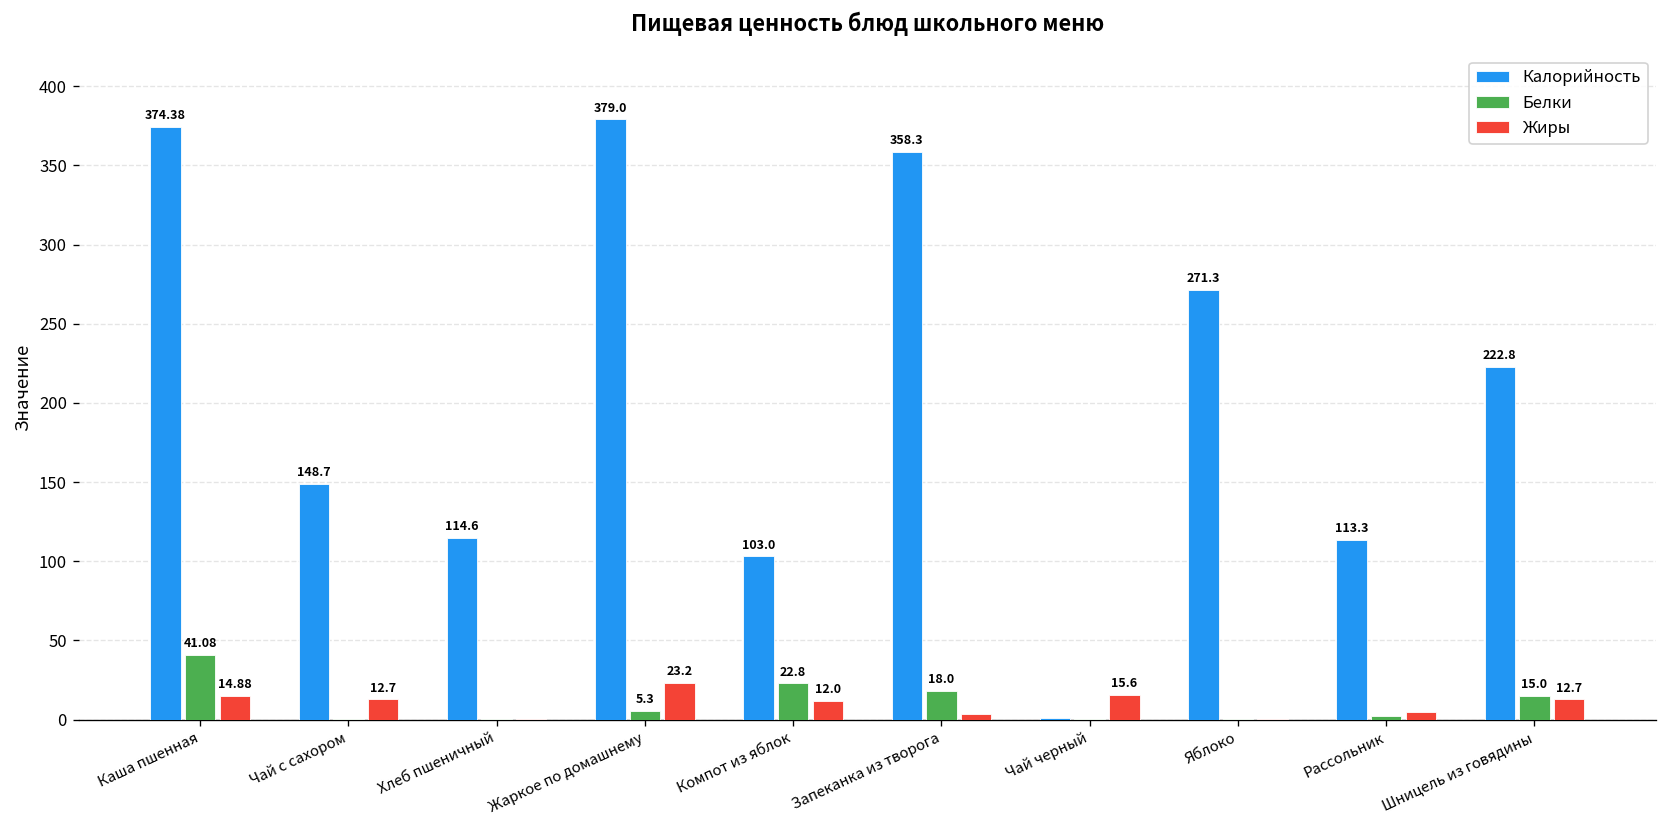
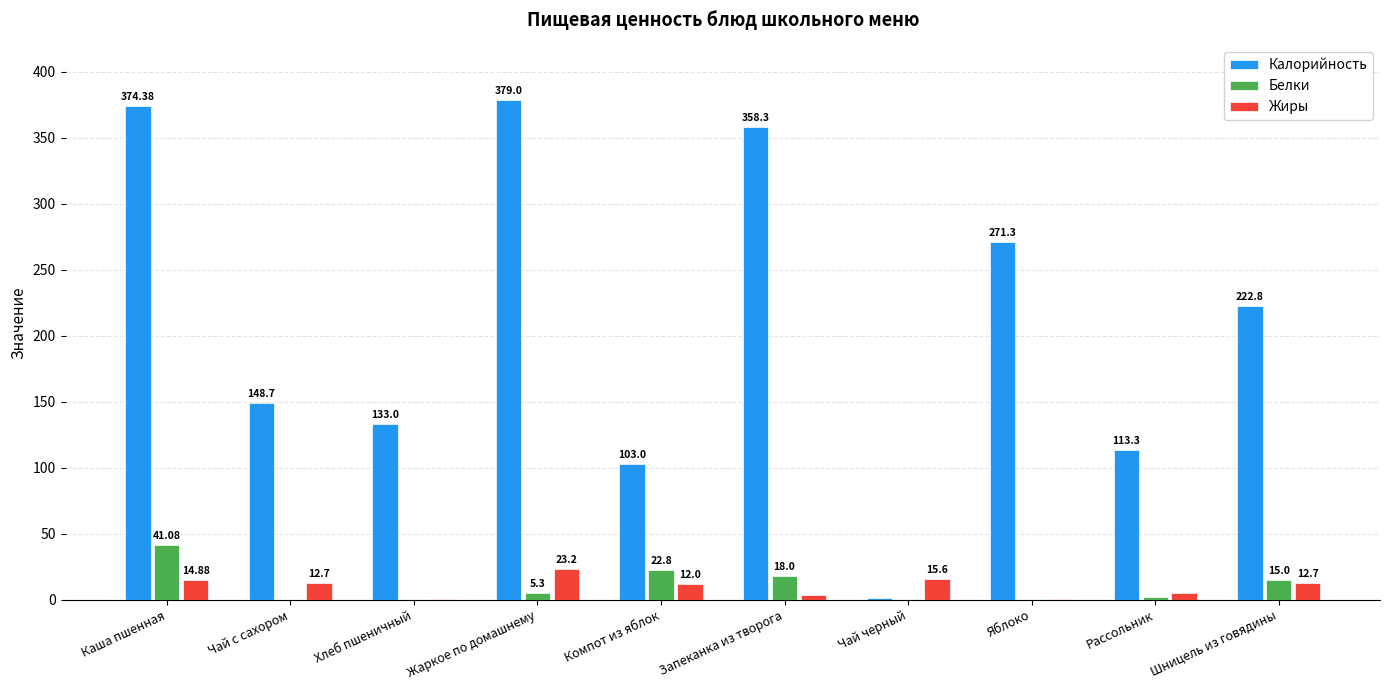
  {
    "Калорийность": {
      "Каша пшенная": 374.38,
      "Чай с сахором": 148.7,
-     "Хлеб пшеничный": 114.6,
+     "Хлеб пшеничный": 133.0,
      "Жаркое по домашнему": 379.0,
      "Компот из яблок": 103.0,
      "Запеканка из творога": 358.3,
      "Яблоко": 271.3,
      "Рассольник": 113.3,
      "Шницель из говядины": 222.8
    },
    "Белки": {
      "Каша пшенная": 41.08,
      "Жаркое по домашнему": 5.3,
      "Компот из яблок": 22.8,
      "Запеканка из творога": 18.0,
      "Шницель из говядины": 15.0
    },
    "Жиры": {
      "Каша пшенная": 14.88,
      "Чай с сахором": 12.7,
      "Жаркое по домашнему": 23.2,
      "Компот из яблок": 12.0,
      "Чай черный": 15.6,
      "Шницель из говядины": 12.7
    }
  }
